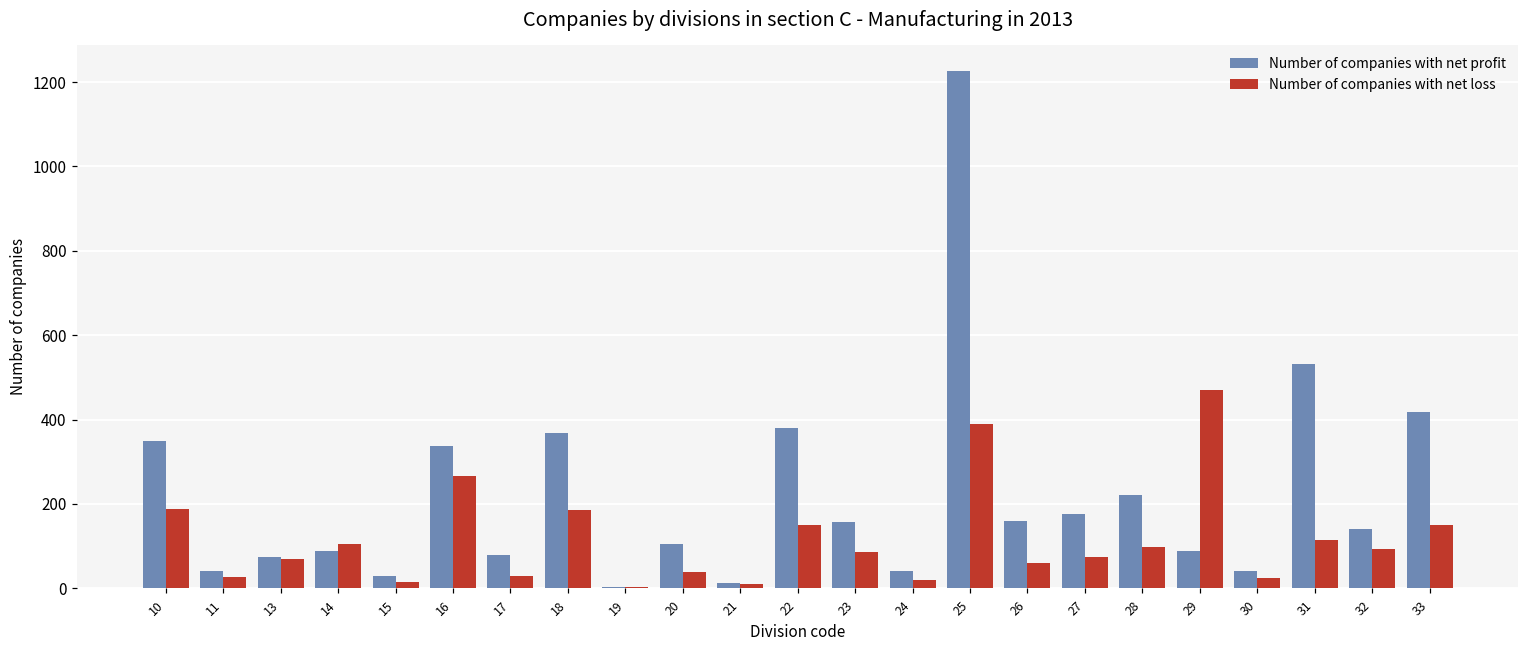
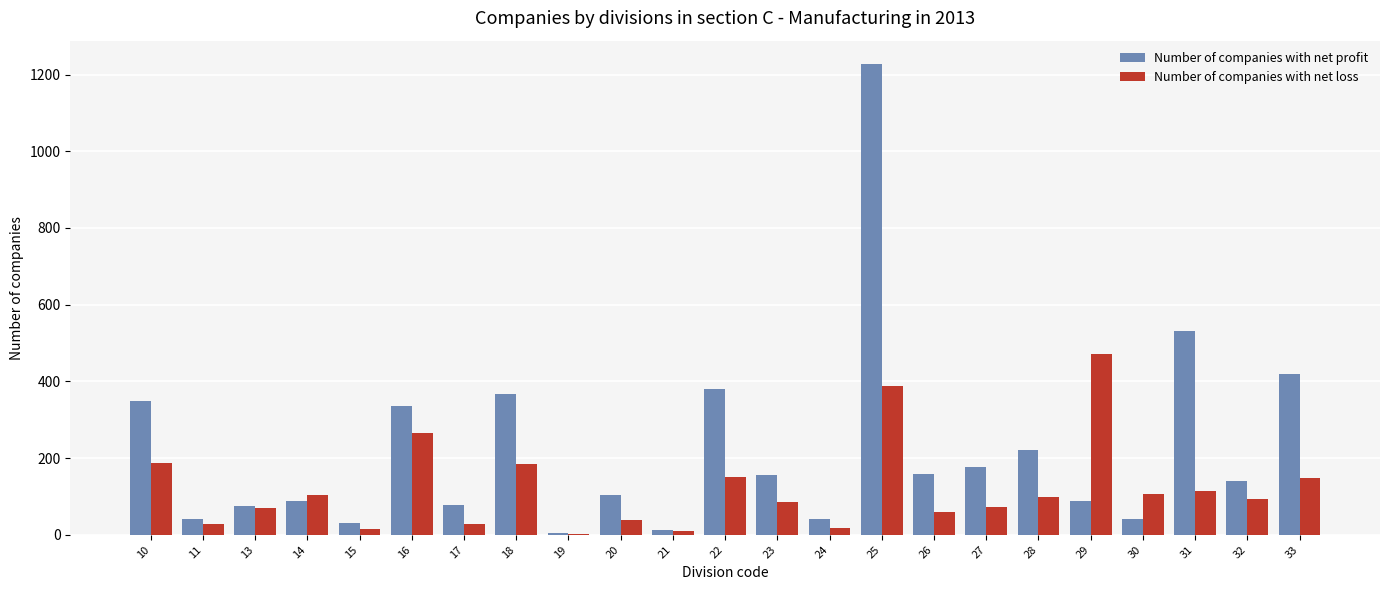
  {
    "Number of companies with net profit": {
      "10": 350,
      "11": 40,
      "13": 80,
      "14": 90,
      "15": 30,
      "16": 340,
      "17": 80,
      "18": 370,
      "20": 100,
      "21": 10,
      "22": 380,
      "23": 160,
      "24": 40,
      "25": 1230,
      "26": 160,
      "27": 180,
      "28": 220,
      "29": 90,
      "30": 40,
      "31": 530,
      "32": 140,
      "33": 420
    },
    "Number of companies with net loss": {
      "10": 190,
      "11": 30,
      "13": 70,
      "14": 100,
      "15": 10,
      "16": 270,
      "17": 30,
      "18": 190,
      "20": 40,
      "21": 10,
      "22": 150,
      "23": 90,
      "24": 20,
      "25": 390,
      "26": 60,
      "27": 70,
      "28": 100,
      "29": 470,
-     "30": 30,
+     "30": 110,
      "31": 110,
      "32": 90,
      "33": 150
    }
  }
